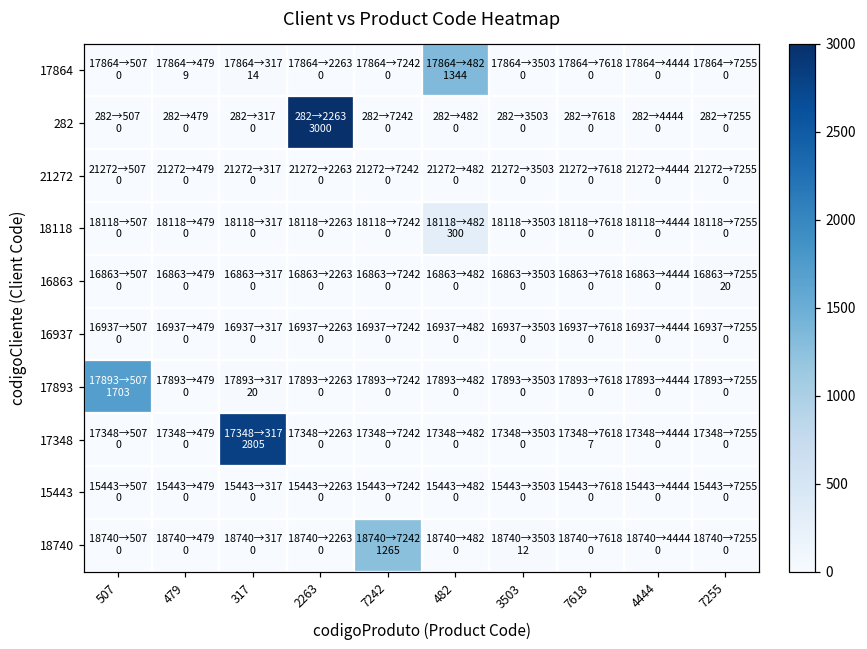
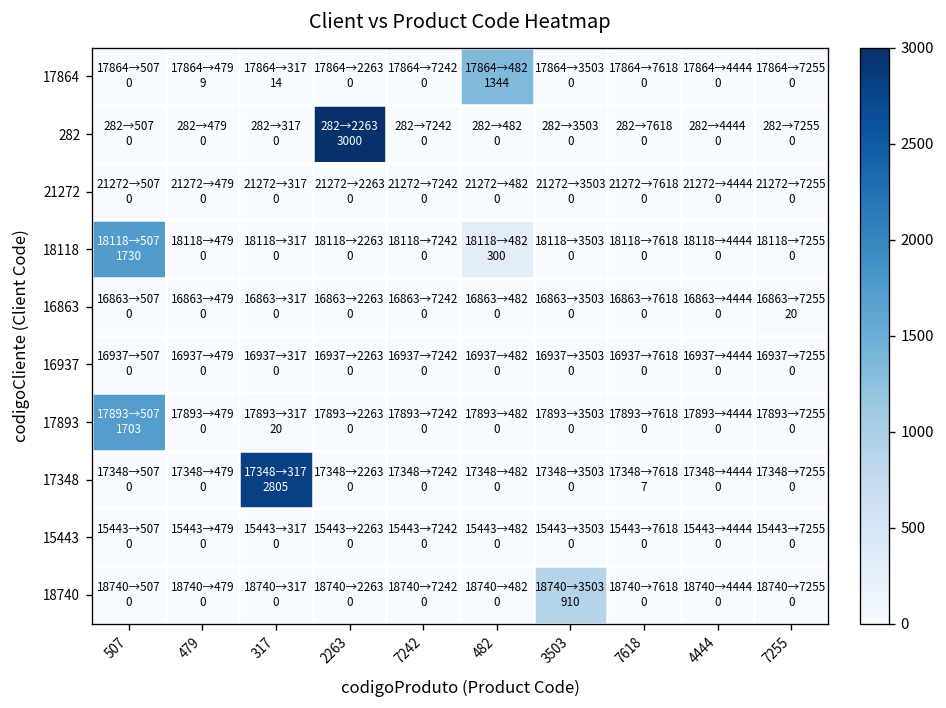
  {
    "18118": {
-     "507": 0
+     "507": 1730
    },
    "18740": {
-     "7242": 1265,
-     "3503": 12
+     "7242": 0,
+     "3503": 910
    }
  }
